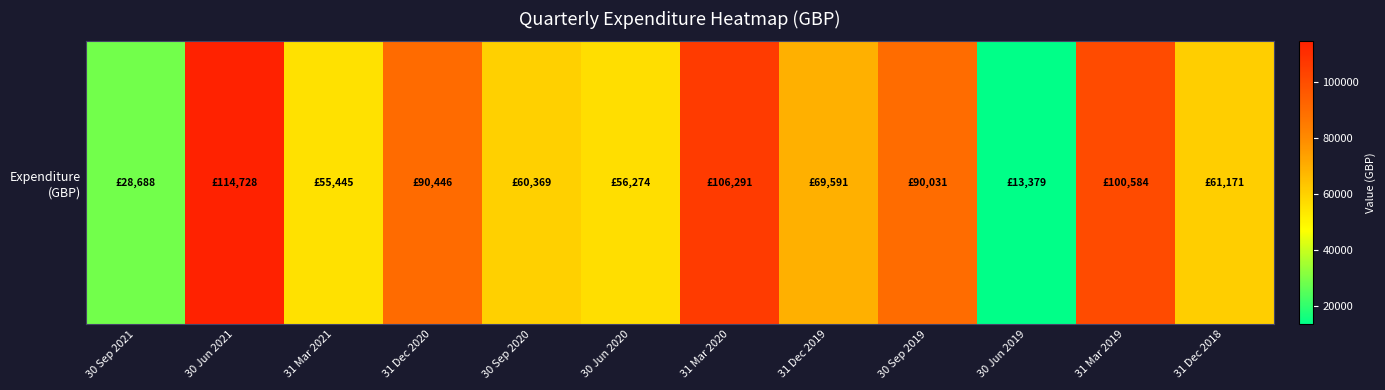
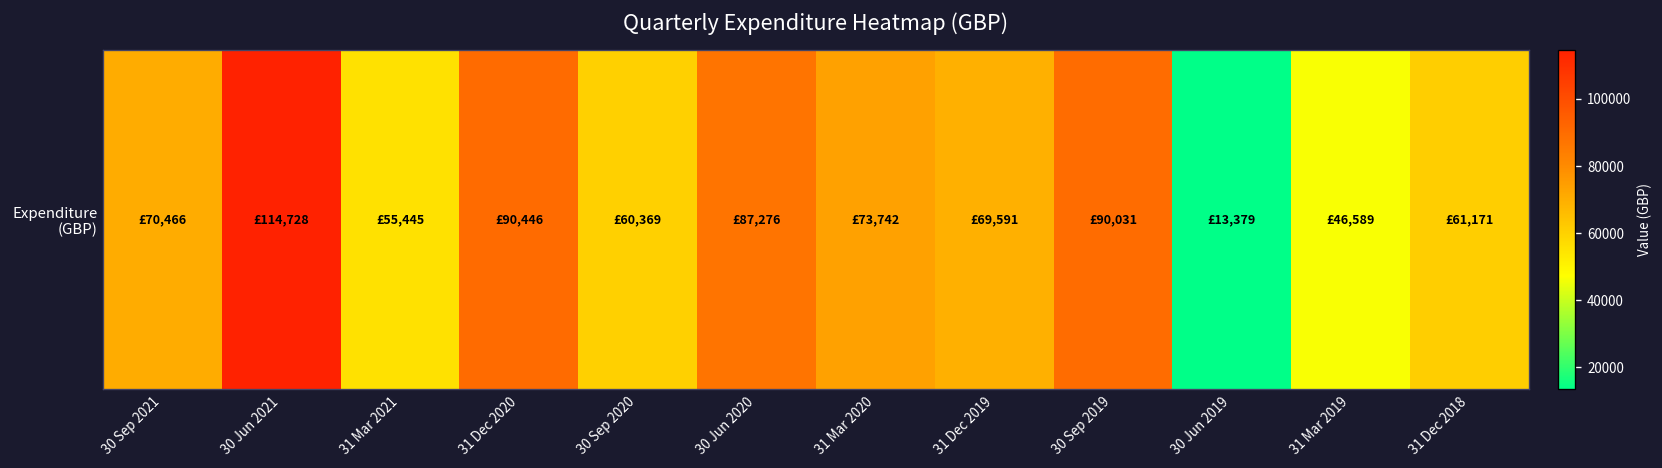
  {
    "Expenditure (GBP)": {
-     "30 Sep 2021": "£28,688",
+     "30 Sep 2021": "£70,466",
      "30 Jun 2021": "£114,728",
      "31 Mar 2021": "£55,445",
      "31 Dec 2020": "£90,446",
      "30 Sep 2020": "£60,369",
-     "30 Jun 2020": "£56,274",
-     "31 Mar 2020": "£106,291",
+     "30 Jun 2020": "£87,276",
+     "31 Mar 2020": "£73,742",
      "31 Dec 2019": "£69,591",
      "30 Sep 2019": "£90,031",
      "30 Jun 2019": "£13,379",
-     "31 Mar 2019": "£100,584",
+     "31 Mar 2019": "£46,589",
      "31 Dec 2018": "£61,171"
    }
  }
